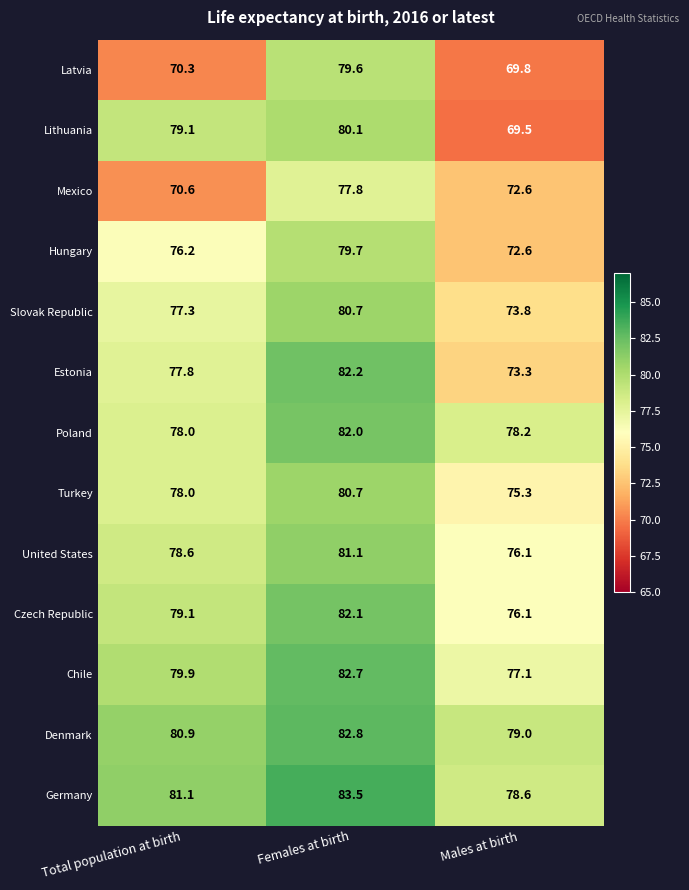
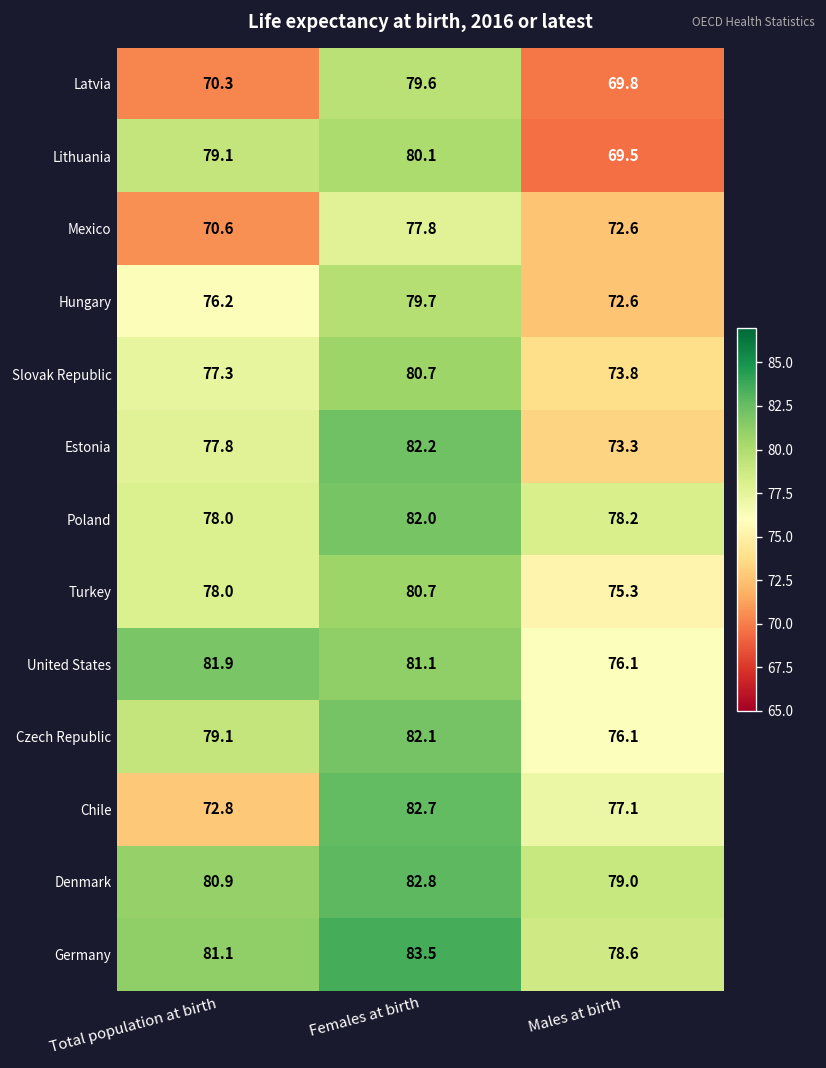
  {
    "Latvia": {
      "Total population at birth": 70.3,
      "Females at birth": 79.6,
      "Males at birth": 69.8
    },
    "Lithuania": {
      "Total population at birth": 79.1,
      "Females at birth": 80.1,
      "Males at birth": 69.5
    },
    "Mexico": {
      "Total population at birth": 70.6,
      "Females at birth": 77.8,
      "Males at birth": 72.6
    },
    "Hungary": {
      "Total population at birth": 76.2,
      "Females at birth": 79.7,
      "Males at birth": 72.6
    },
    "Slovak Republic": {
      "Total population at birth": 77.3,
      "Females at birth": 80.7,
      "Males at birth": 73.8
    },
    "Estonia": {
      "Total population at birth": 77.8,
      "Females at birth": 82.2,
      "Males at birth": 73.3
    },
    "Poland": {
      "Total population at birth": 78.0,
      "Females at birth": 82.0,
      "Males at birth": 78.2
    },
    "Turkey": {
      "Total population at birth": 78.0,
      "Females at birth": 80.7,
      "Males at birth": 75.3
    },
    "United States": {
-     "Total population at birth": 78.6,
+     "Total population at birth": 81.9,
      "Females at birth": 81.1,
      "Males at birth": 76.1
    },
    "Czech Republic": {
      "Total population at birth": 79.1,
      "Females at birth": 82.1,
      "Males at birth": 76.1
    },
    "Chile": {
-     "Total population at birth": 79.9,
+     "Total population at birth": 72.8,
      "Females at birth": 82.7,
      "Males at birth": 77.1
    },
    "Denmark": {
      "Total population at birth": 80.9,
      "Females at birth": 82.8,
      "Males at birth": 79.0
    },
    "Germany": {
      "Total population at birth": 81.1,
      "Females at birth": 83.5,
      "Males at birth": 78.6
    }
  }
